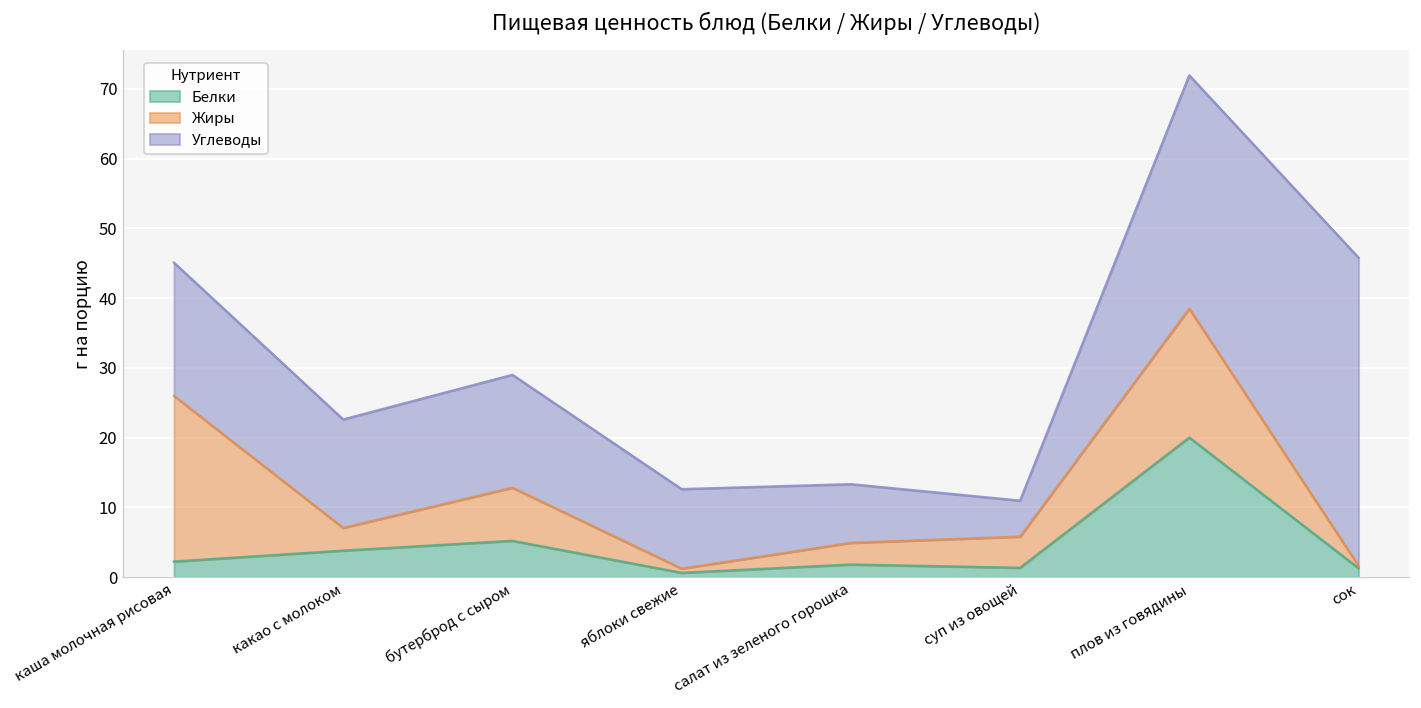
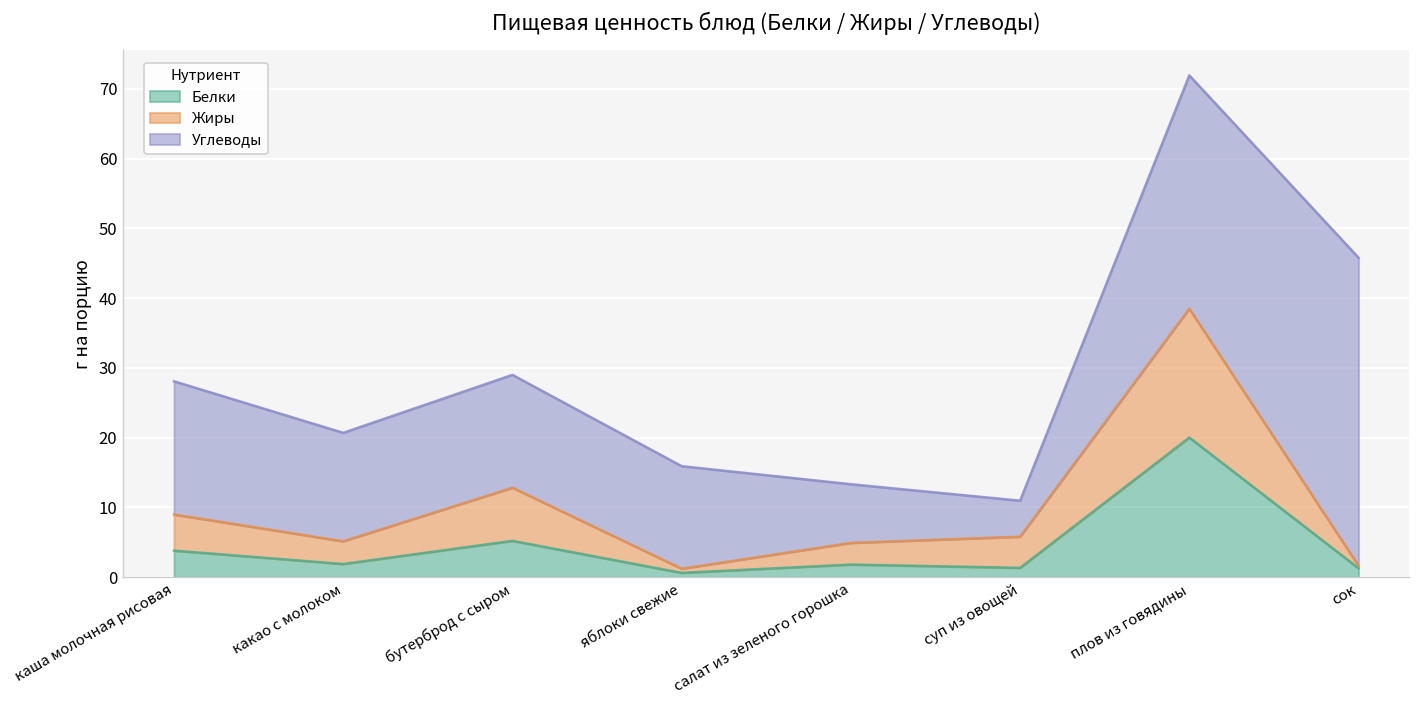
  {
    "Белки": {
-     "каша молочная рисовая": 2,
-     "какао с молоком": 4,
+     "каша молочная рисовая": 4,
+     "какао с молоком": 2,
      "бутерброд с сыром": 5,
      "яблоки свежие": 1,
      "салат из зеленого горошка": 2,
      "суп из овощей": 1,
      "плов из говядины": 20
    },
    "Жиры": {
-     "каша молочная рисовая": 24,
+     "каша молочная рисовая": 5,
      "какао с молоком": 3,
      "бутерброд с сыром": 8,
      "яблоки свежие": 1,
      "салат из зеленого горошка": 3,
      "суп из овощей": 4,
      "плов из говядины": 18
    },
    "Углеводы": {
      "каша молочная рисовая": 19,
      "какао с молоком": 16,
      "бутерброд с сыром": 16,
-     "яблоки свежие": 11,
+     "яблоки свежие": 15,
      "салат из зеленого горошка": 8,
      "суп из овощей": 5,
      "плов из говядины": 33,
      "сок": 44
    }
  }
